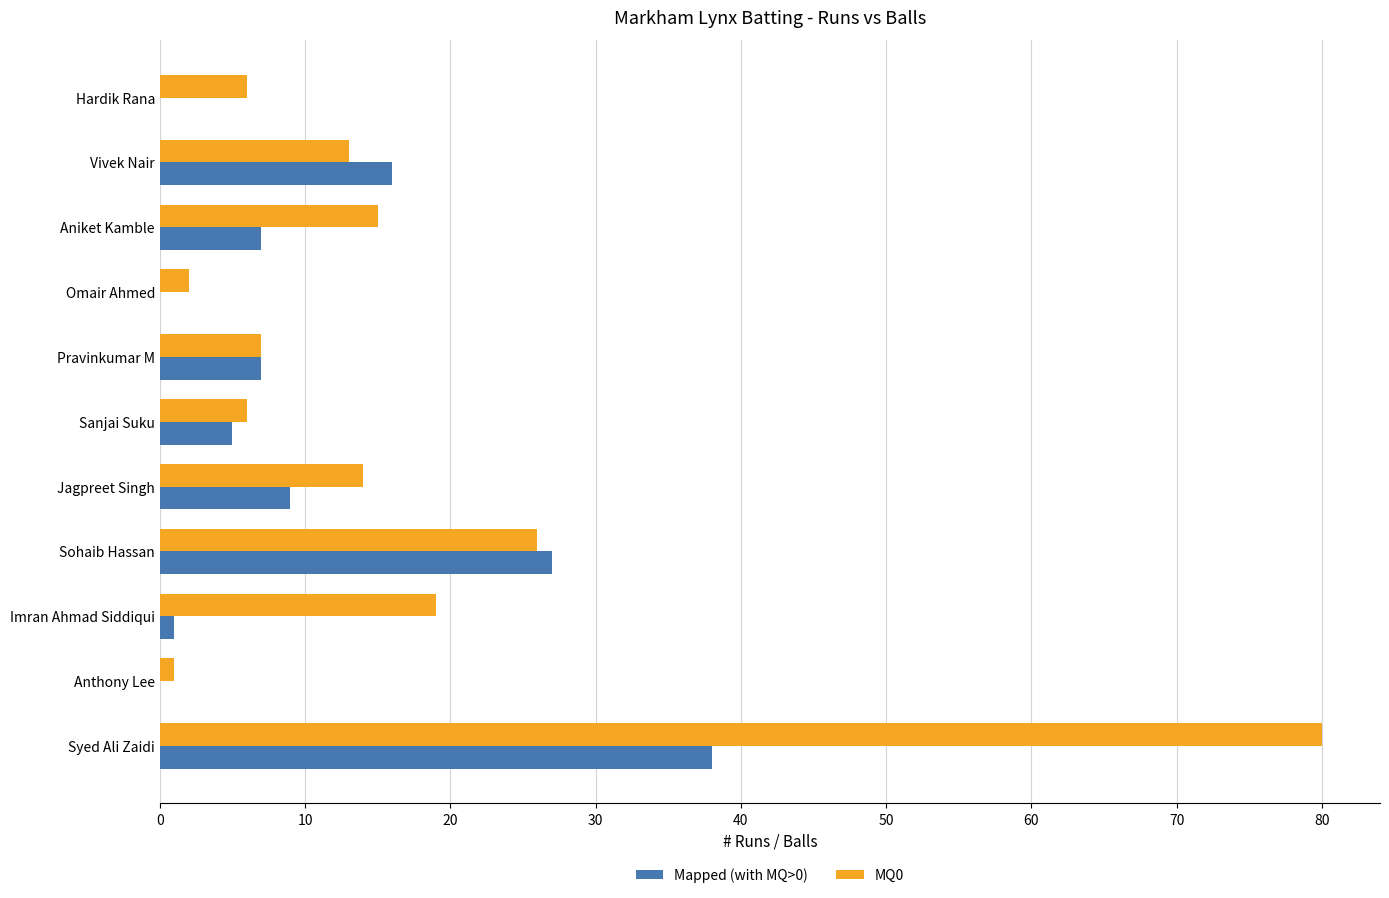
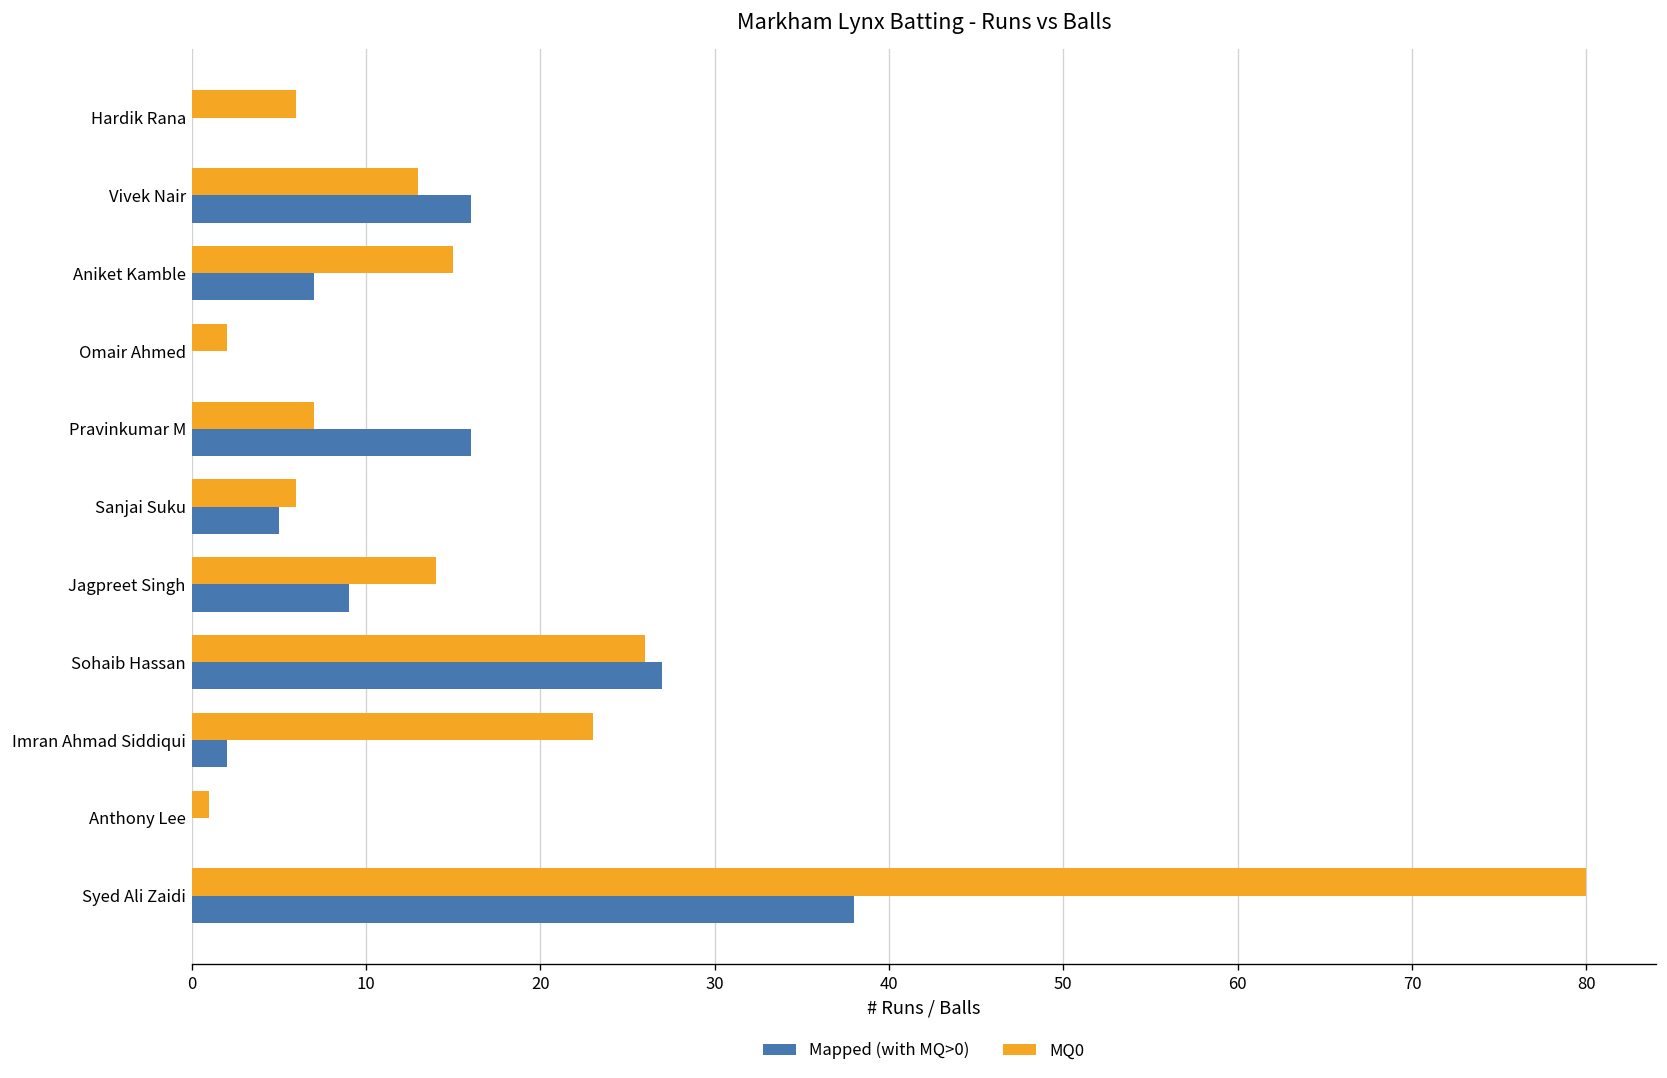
  {
    "Mapped (with MQ>0)": {
      "Hardik Rana": 0,
      "Vivek Nair": 16,
      "Aniket Kamble": 7,
      "Omair Ahmed": 0,
-     "Pravinkumar M": 7,
+     "Pravinkumar M": 16,
      "Sanjai Suku": 5,
      "Jagpreet Singh": 9,
      "Sohaib Hassan": 27,
-     "Imran Ahmad Siddiqui": 1,
+     "Imran Ahmad Siddiqui": 2,
      "Anthony Lee": 0,
      "Syed Ali Zaidi": 38
    },
    "MQ0": {
      "Hardik Rana": 6,
      "Vivek Nair": 13,
      "Aniket Kamble": 15,
      "Omair Ahmed": 2,
      "Pravinkumar M": 7,
      "Sanjai Suku": 6,
      "Jagpreet Singh": 14,
      "Sohaib Hassan": 26,
-     "Imran Ahmad Siddiqui": 19,
+     "Imran Ahmad Siddiqui": 23,
      "Anthony Lee": 1,
      "Syed Ali Zaidi": 80
    }
  }
